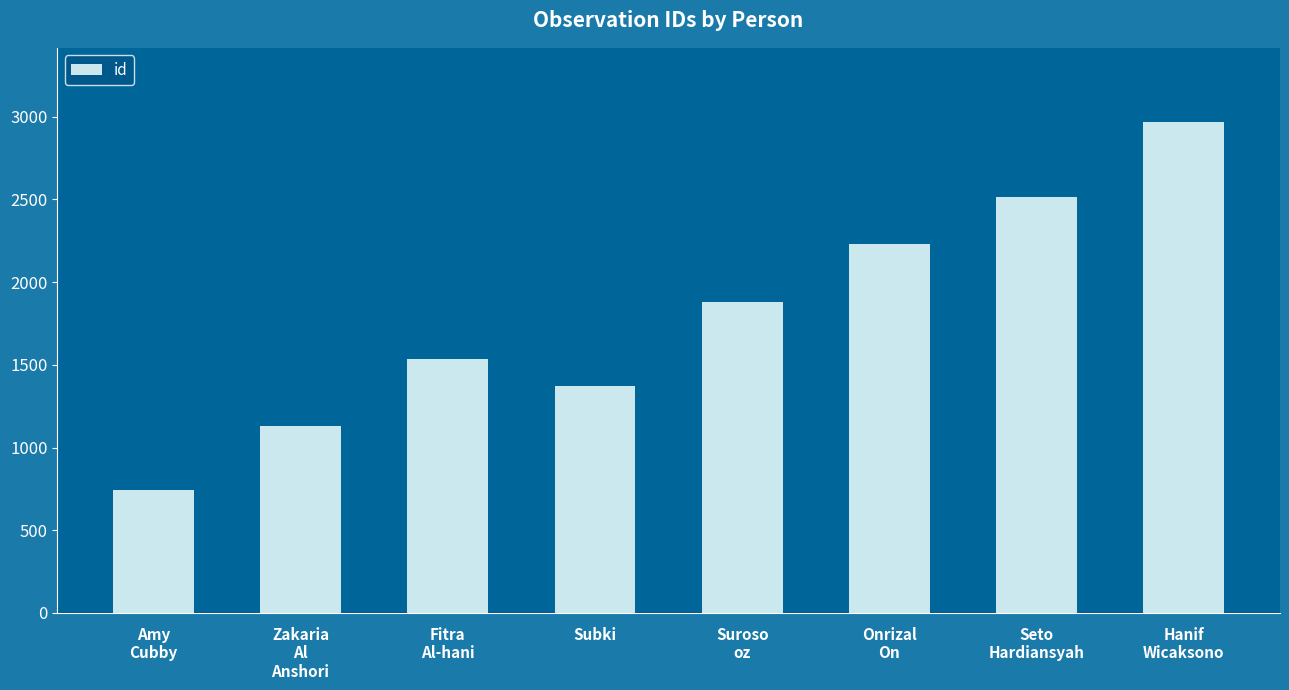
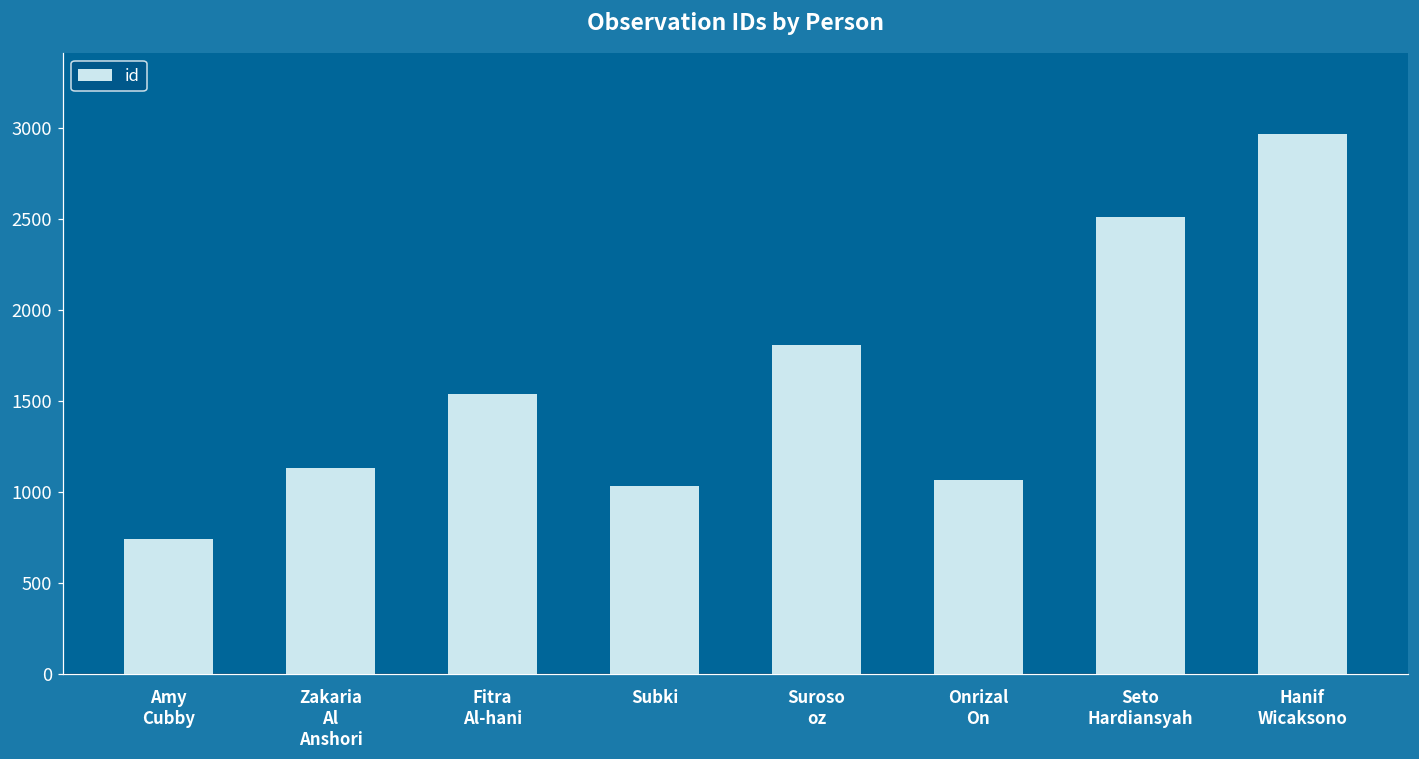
  {
    "Amy Cubby": 740,
    "Zakaria Al Anshori": 1130,
    "Fitra Al-hani": 1540,
-   "Subki": 1370,
-   "Suroso oz": 1880,
-   "Onrizal On": 2230,
+   "Subki": 1030,
+   "Suroso oz": 1810,
+   "Onrizal On": 1070,
    "Seto Hardiansyah": 2510,
    "Hanif Wicaksono": 2970
  }
